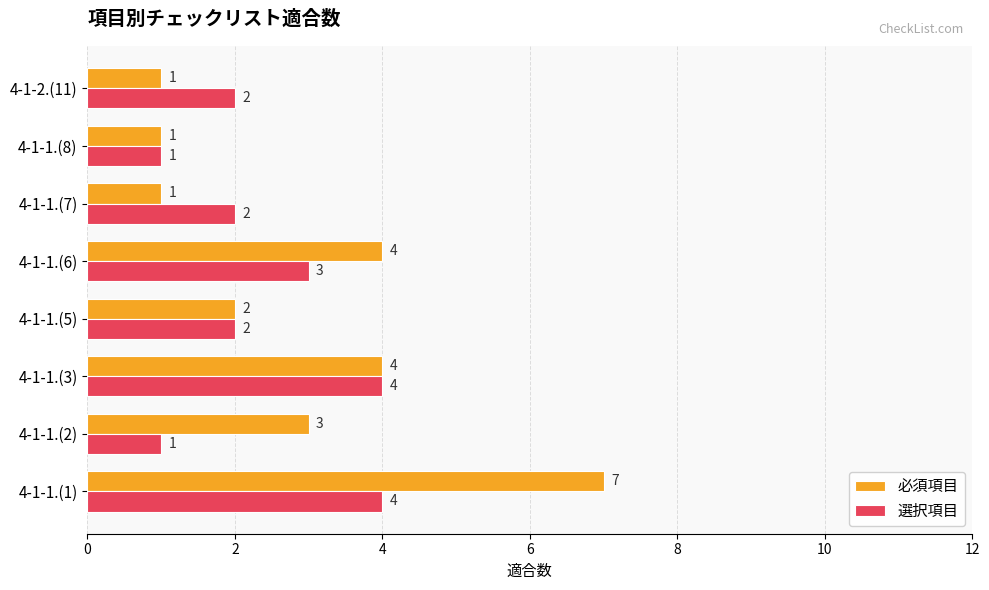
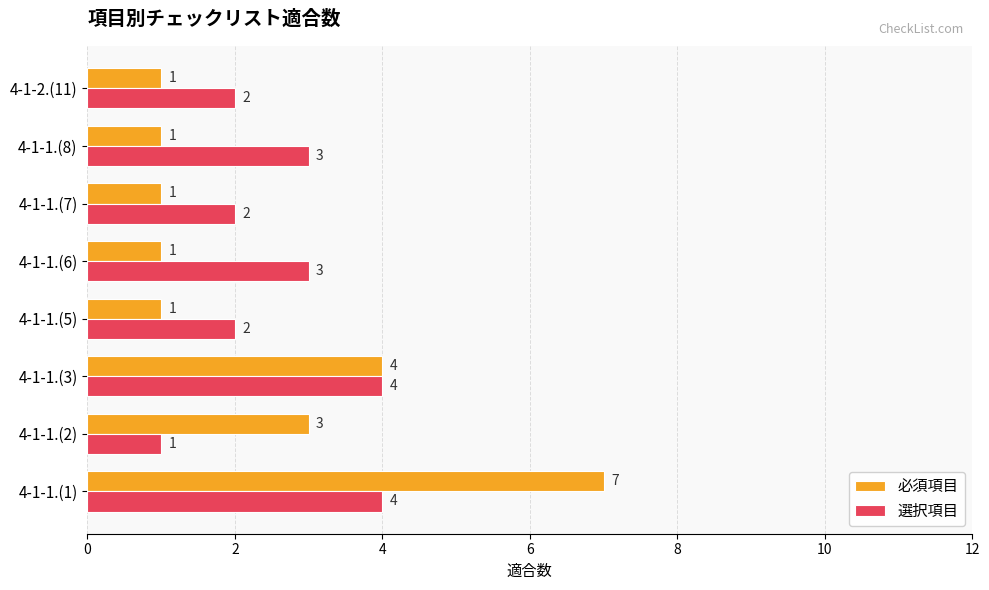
  {
    "必須項目": {
      "4-1-2.(11)": 1,
      "4-1-1.(8)": 1,
      "4-1-1.(7)": 1,
-     "4-1-1.(6)": 4,
-     "4-1-1.(5)": 2,
+     "4-1-1.(6)": 1,
+     "4-1-1.(5)": 1,
      "4-1-1.(3)": 4,
      "4-1-1.(2)": 3,
      "4-1-1.(1)": 7
    },
    "選択項目": {
      "4-1-2.(11)": 2,
-     "4-1-1.(8)": 1,
+     "4-1-1.(8)": 3,
      "4-1-1.(7)": 2,
      "4-1-1.(6)": 3,
      "4-1-1.(5)": 2,
      "4-1-1.(3)": 4,
      "4-1-1.(2)": 1,
      "4-1-1.(1)": 4
    }
  }
